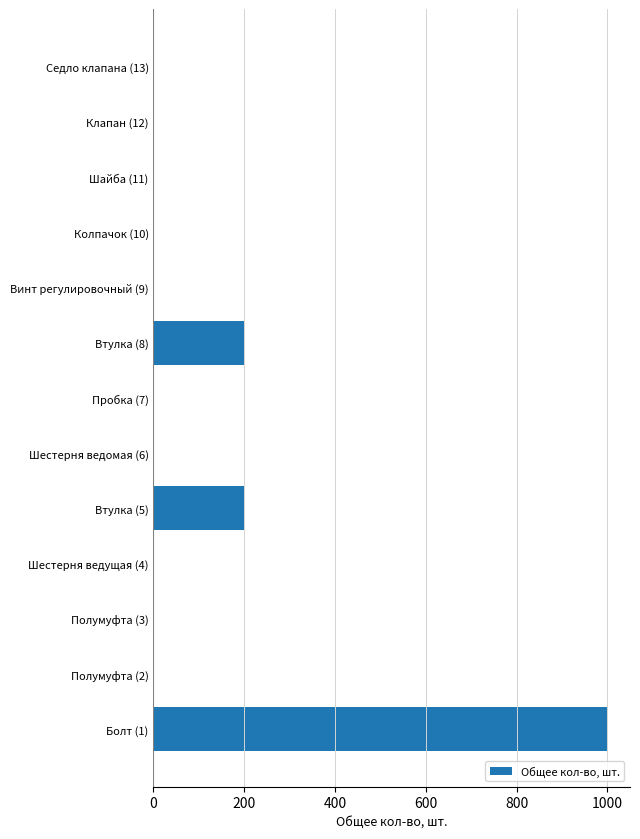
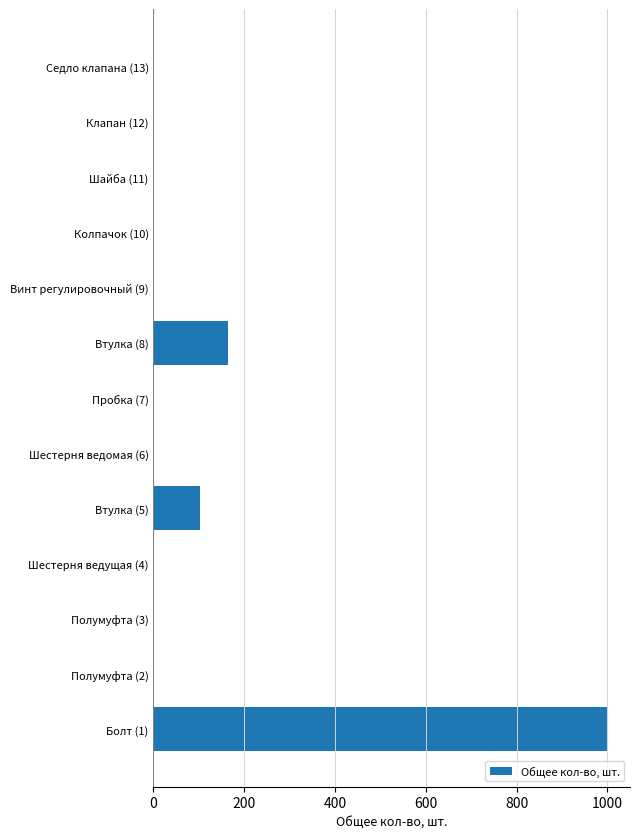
  {
    "Седло клапана (13)": 0,
    "Клапан (12)": 0,
    "Шайба (11)": 0,
    "Колпачок (10)": 0,
    "Винт регулировочный (9)": 0,
-   "Втулка (8)": 200,
+   "Втулка (8)": 160,
    "Пробка (7)": 0,
    "Шестерня ведомая (6)": 0,
-   "Втулка (5)": 200,
+   "Втулка (5)": 100,
    "Шестерня ведущая (4)": 0,
    "Полумуфта (3)": 0,
    "Полумуфта (2)": 0,
    "Болт (1)": 1000
  }
